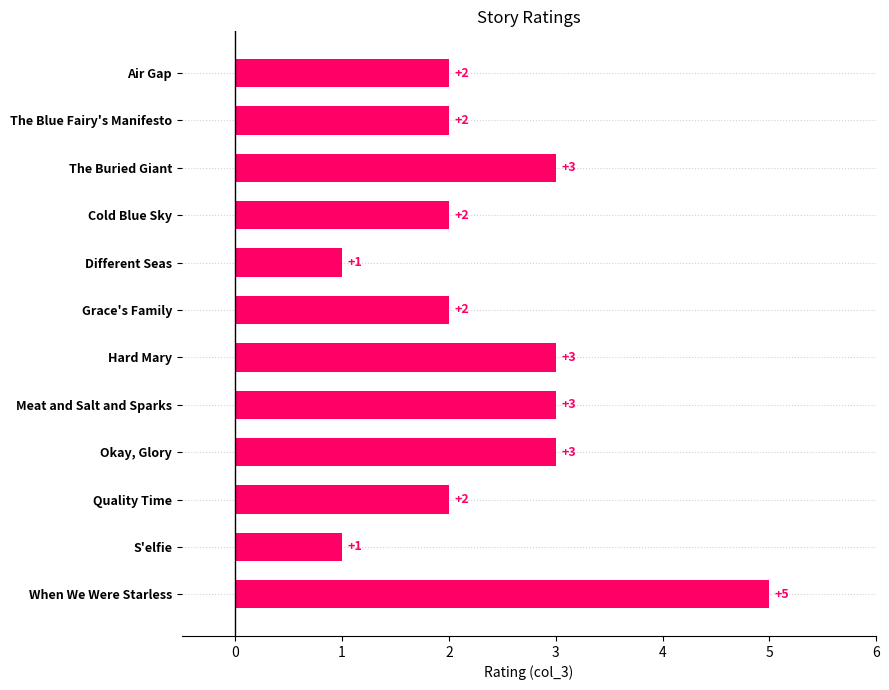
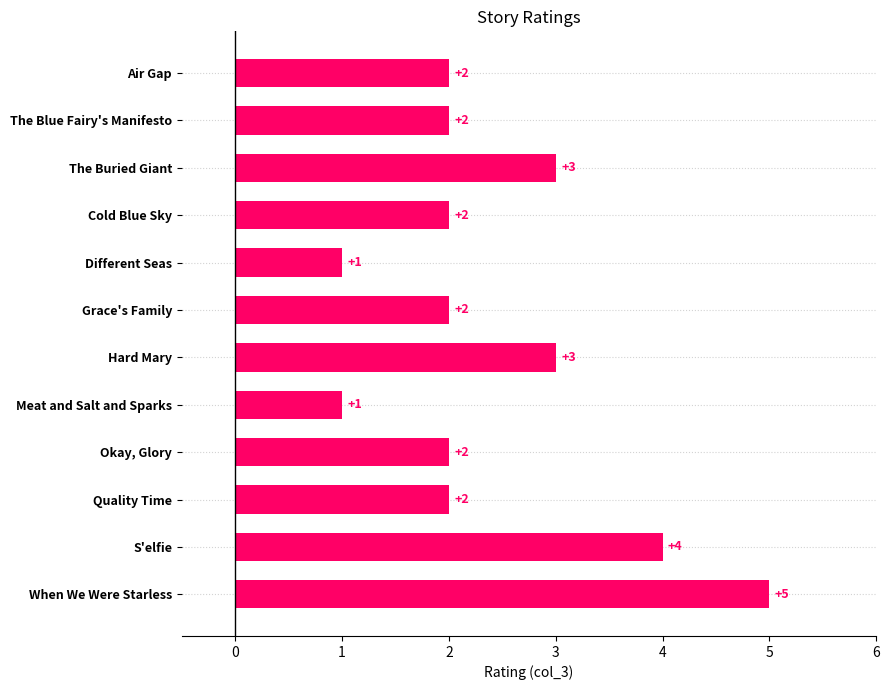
  {
    "Air Gap": "+2",
    "The Blue Fairy's Manifesto": "+2",
    "The Buried Giant": "+3",
    "Cold Blue Sky": "+2",
    "Different Seas": "+1",
    "Grace's Family": "+2",
    "Hard Mary": "+3",
-   "Meat and Salt and Sparks": "+3",
-   "Okay, Glory": "+3",
+   "Meat and Salt and Sparks": "+1",
+   "Okay, Glory": "+2",
    "Quality Time": "+2",
-   "S'elfie": "+1",
+   "S'elfie": "+4",
    "When We Were Starless": "+5"
  }
